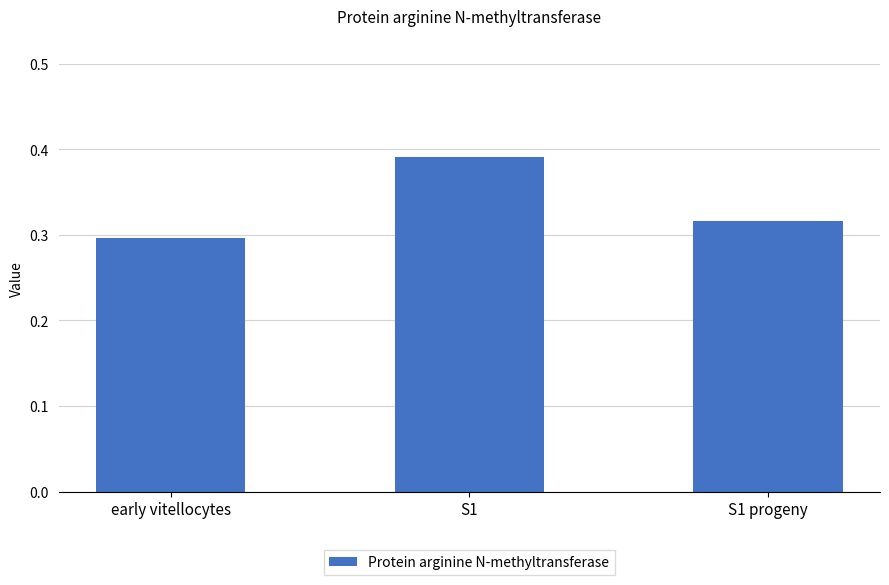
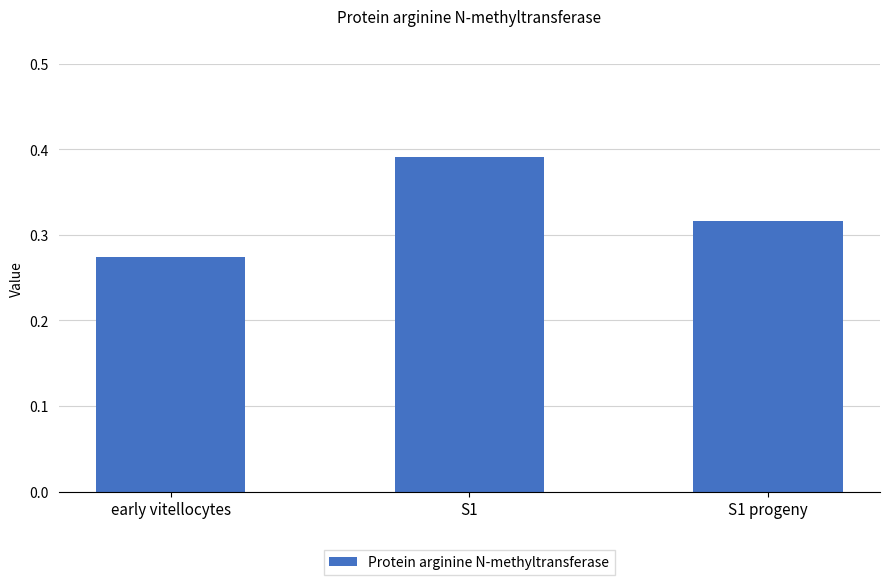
  {
-   "early vitellocytes": 0.30,
+   "early vitellocytes": 0.27,
    "S1": 0.39,
    "S1 progeny": 0.32
  }
